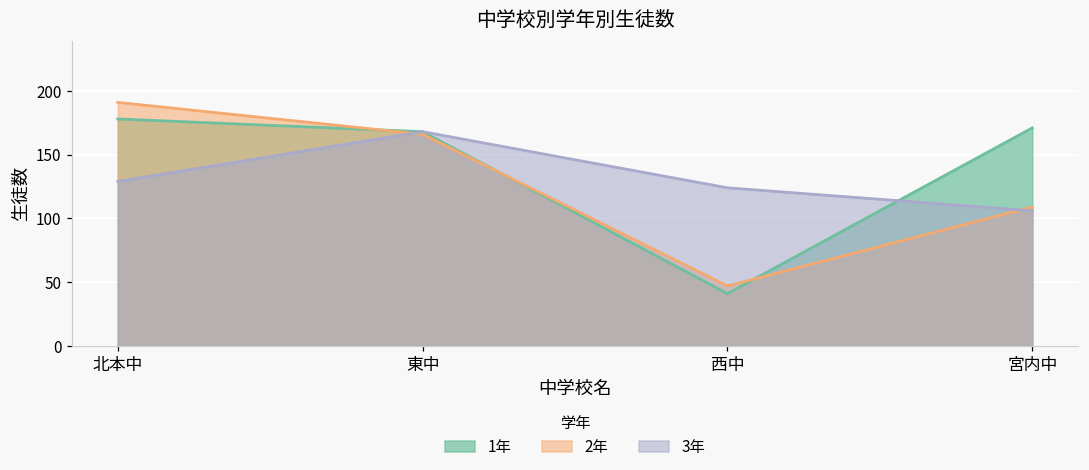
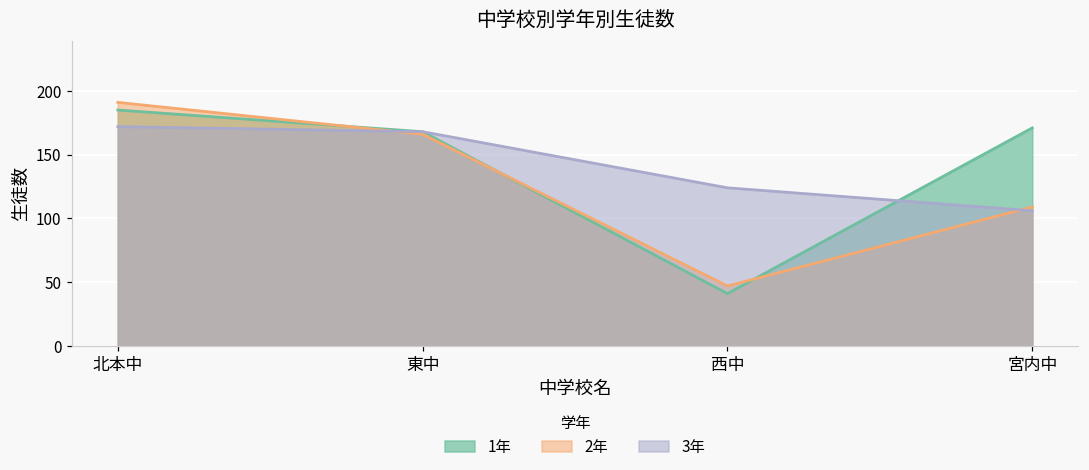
  {
    "1年": {
-     "北本中": 178,
+     "北本中": 185,
      "西中": 41,
      "宮内中": 171
    },
    "2年": {
      "北本中": 191,
      "西中": 47,
      "宮内中": 109
    },
    "3年": {
-     "北本中": 129,
+     "北本中": 172,
      "西中": 124,
      "宮内中": 106
    }
  }
